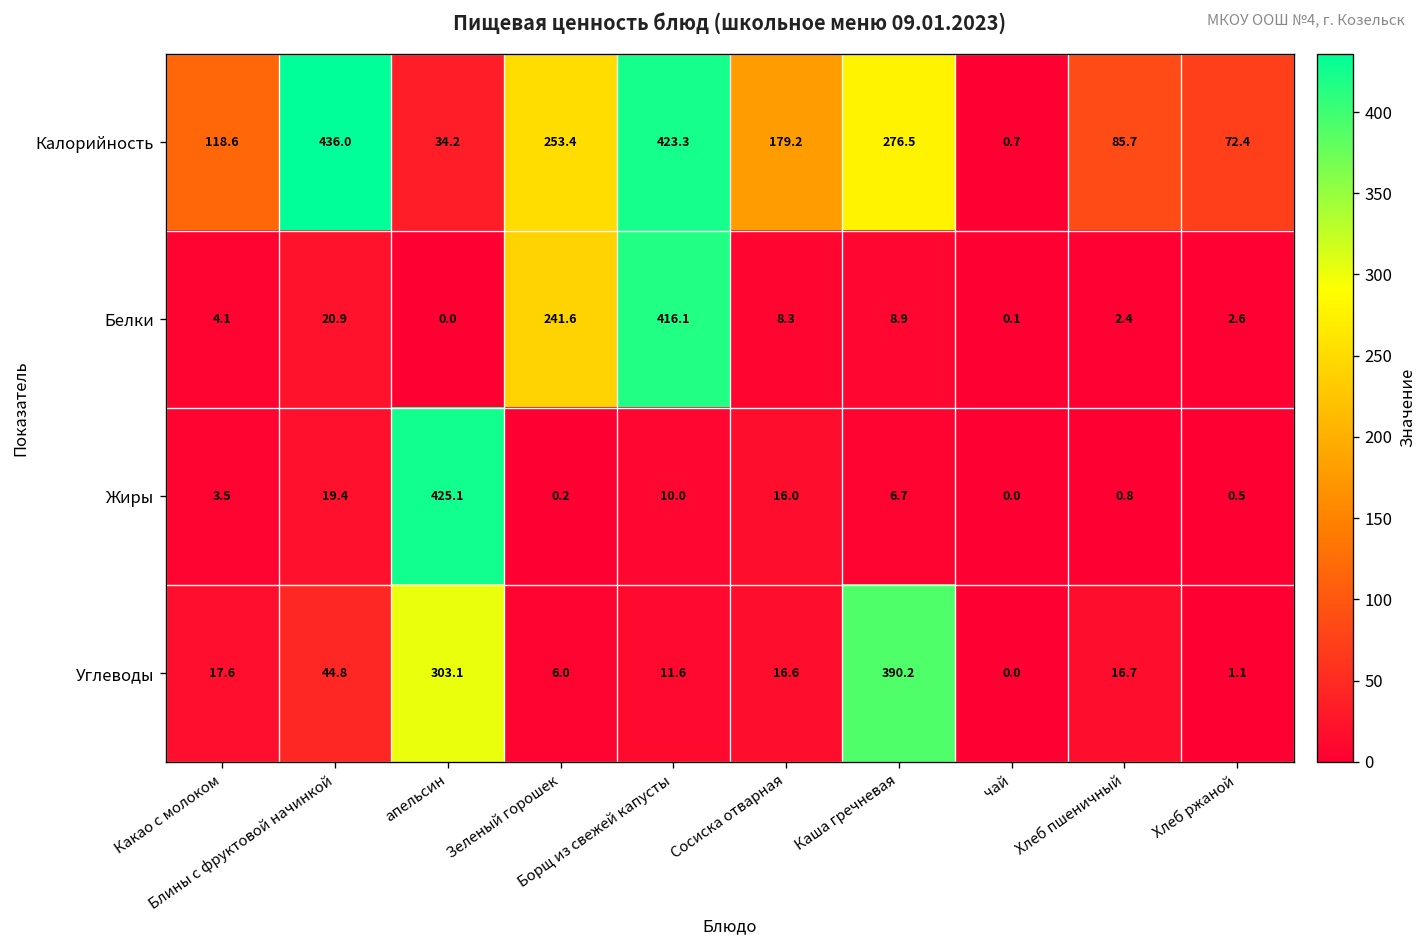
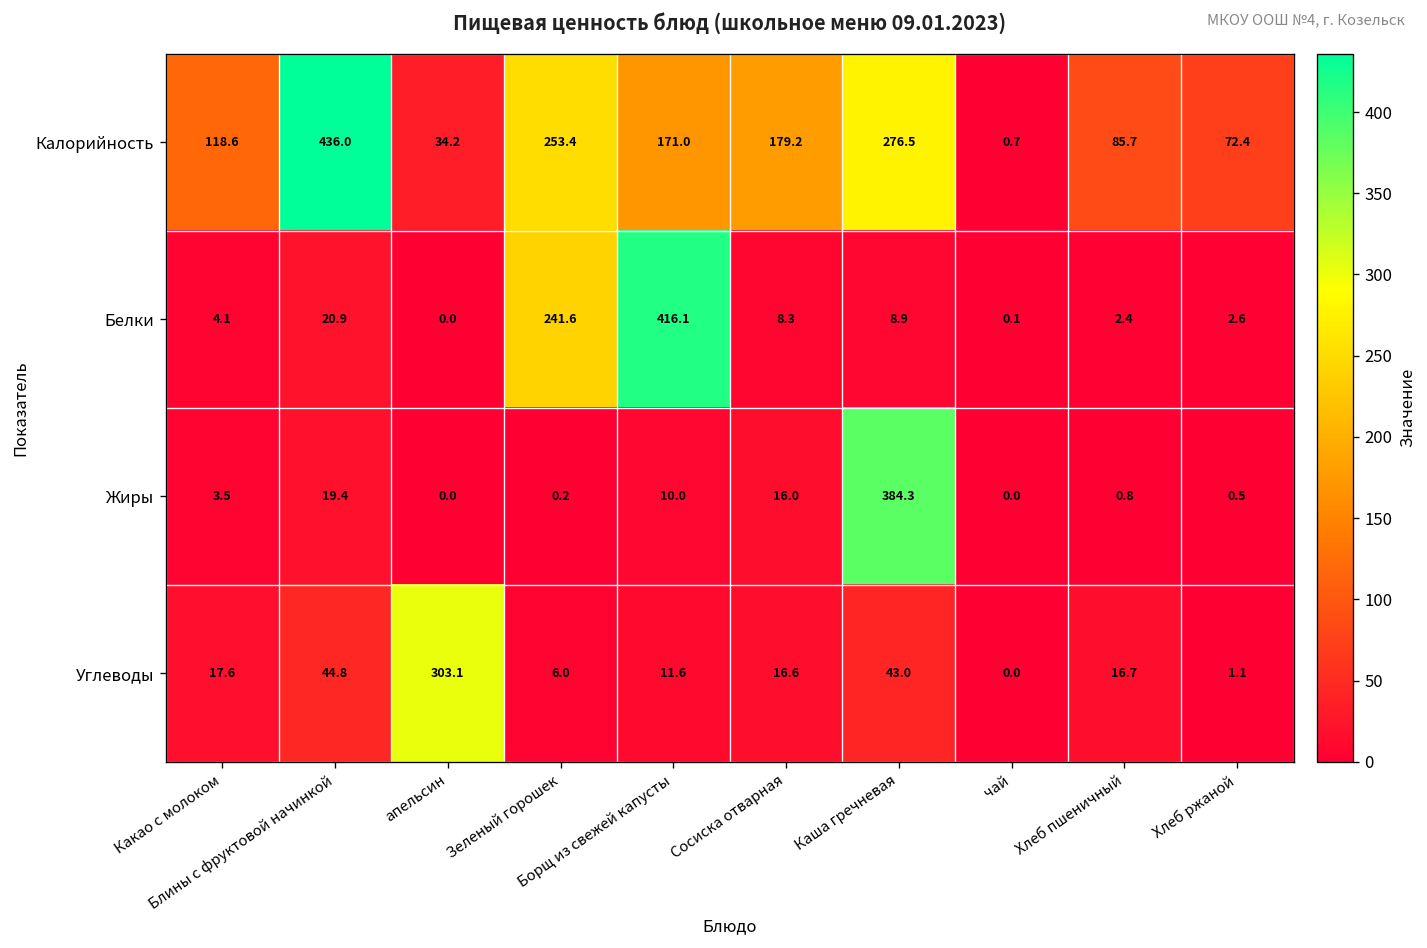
  {
    "Калорийность": {
      "Какао с молоком": 118.6,
      "Блины с фруктовой начинкой": 436.0,
      "апельсин": 34.2,
      "Зеленый горошек": 253.4,
-     "Борщ из свежей капусты": 423.3,
+     "Борщ из свежей капусты": 171.0,
      "Сосиска отварная": 179.2,
      "Каша гречневая": 276.5,
      "чай": 0.7,
      "Хлеб пшеничный": 85.7,
      "Хлеб ржаной": 72.4
    },
    "Белки": {
      "Какао с молоком": 4.1,
      "Блины с фруктовой начинкой": 20.9,
      "апельсин": 0.0,
      "Зеленый горошек": 241.6,
      "Борщ из свежей капусты": 416.1,
      "Сосиска отварная": 8.3,
      "Каша гречневая": 8.9,
      "чай": 0.1,
      "Хлеб пшеничный": 2.4,
      "Хлеб ржаной": 2.6
    },
    "Жиры": {
      "Какао с молоком": 3.5,
      "Блины с фруктовой начинкой": 19.4,
-     "апельсин": 425.1,
+     "апельсин": 0.0,
      "Зеленый горошек": 0.2,
      "Борщ из свежей капусты": 10.0,
      "Сосиска отварная": 16.0,
-     "Каша гречневая": 6.7,
+     "Каша гречневая": 384.3,
      "чай": 0.0,
      "Хлеб пшеничный": 0.8,
      "Хлеб ржаной": 0.5
    },
    "Углеводы": {
      "Какао с молоком": 17.6,
      "Блины с фруктовой начинкой": 44.8,
      "апельсин": 303.1,
      "Зеленый горошек": 6.0,
      "Борщ из свежей капусты": 11.6,
      "Сосиска отварная": 16.6,
-     "Каша гречневая": 390.2,
+     "Каша гречневая": 43.0,
      "чай": 0.0,
      "Хлеб пшеничный": 16.7,
      "Хлеб ржаной": 1.1
    }
  }
